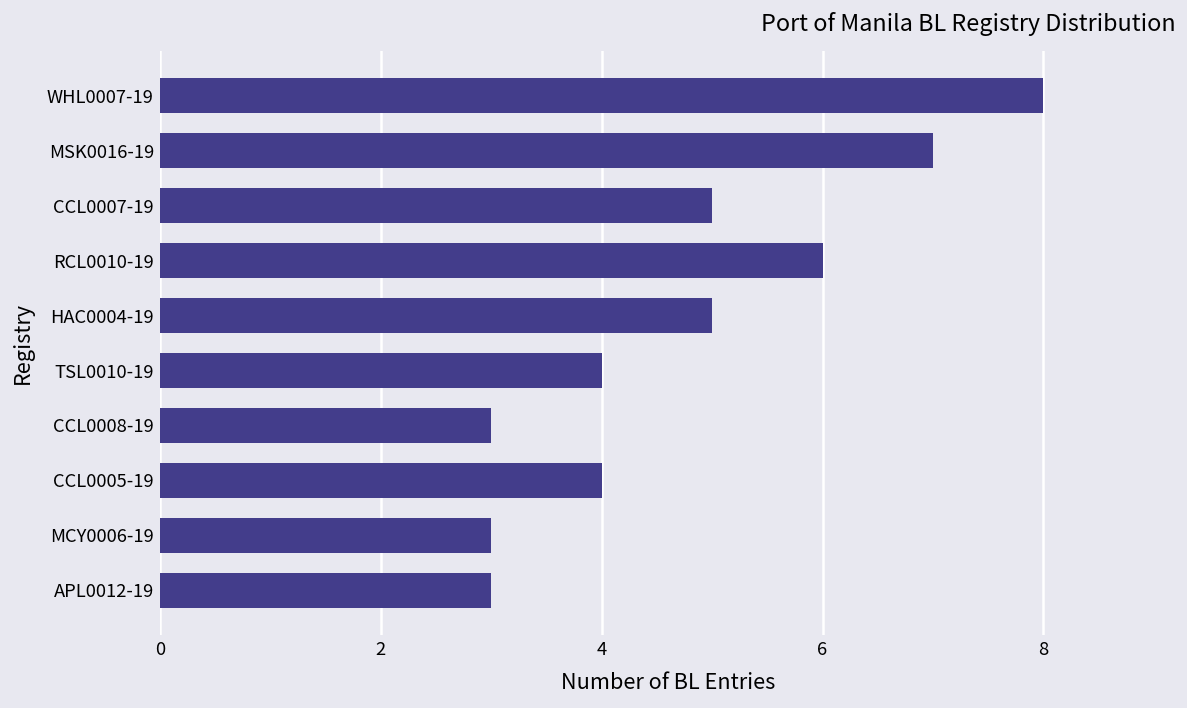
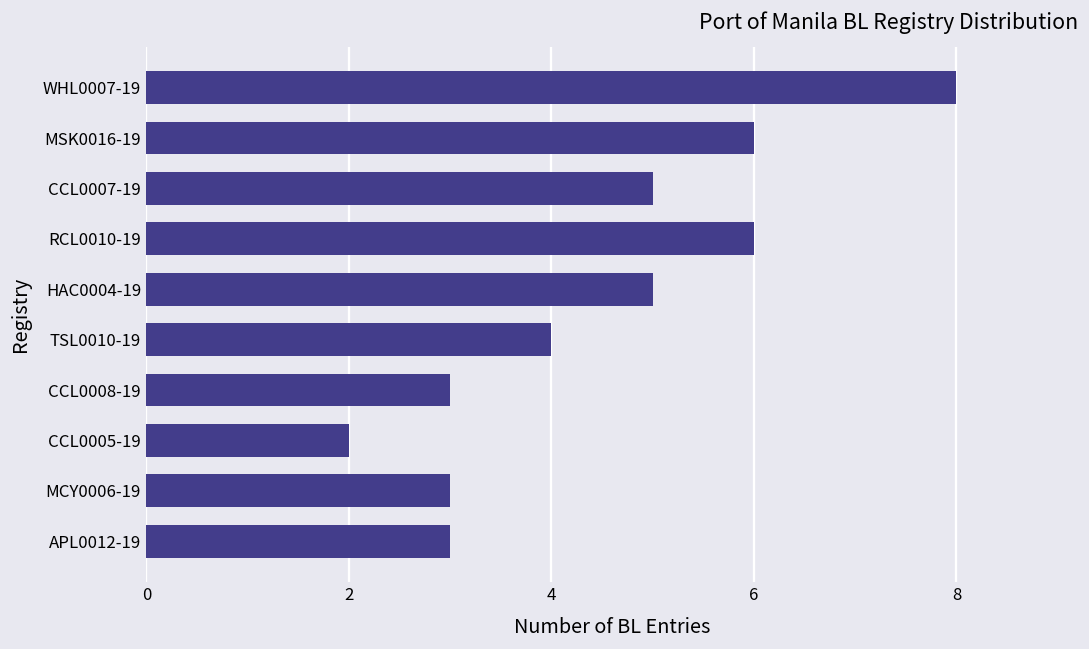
  {
    "WHL0007-19": 8,
-   "MSK0016-19": 7,
+   "MSK0016-19": 6,
    "CCL0007-19": 5,
    "RCL0010-19": 6,
    "HAC0004-19": 5,
    "TSL0010-19": 4,
    "CCL0008-19": 3,
-   "CCL0005-19": 4,
+   "CCL0005-19": 2,
    "MCY0006-19": 3,
    "APL0012-19": 3
  }
